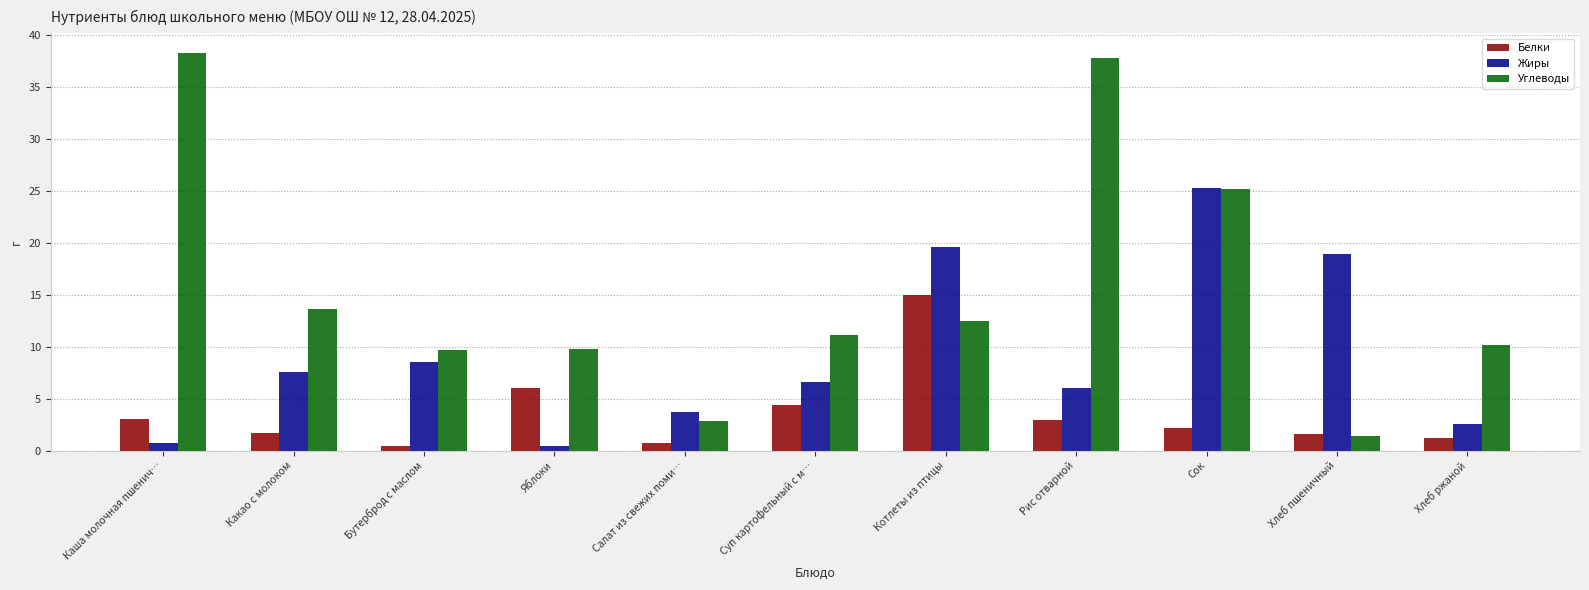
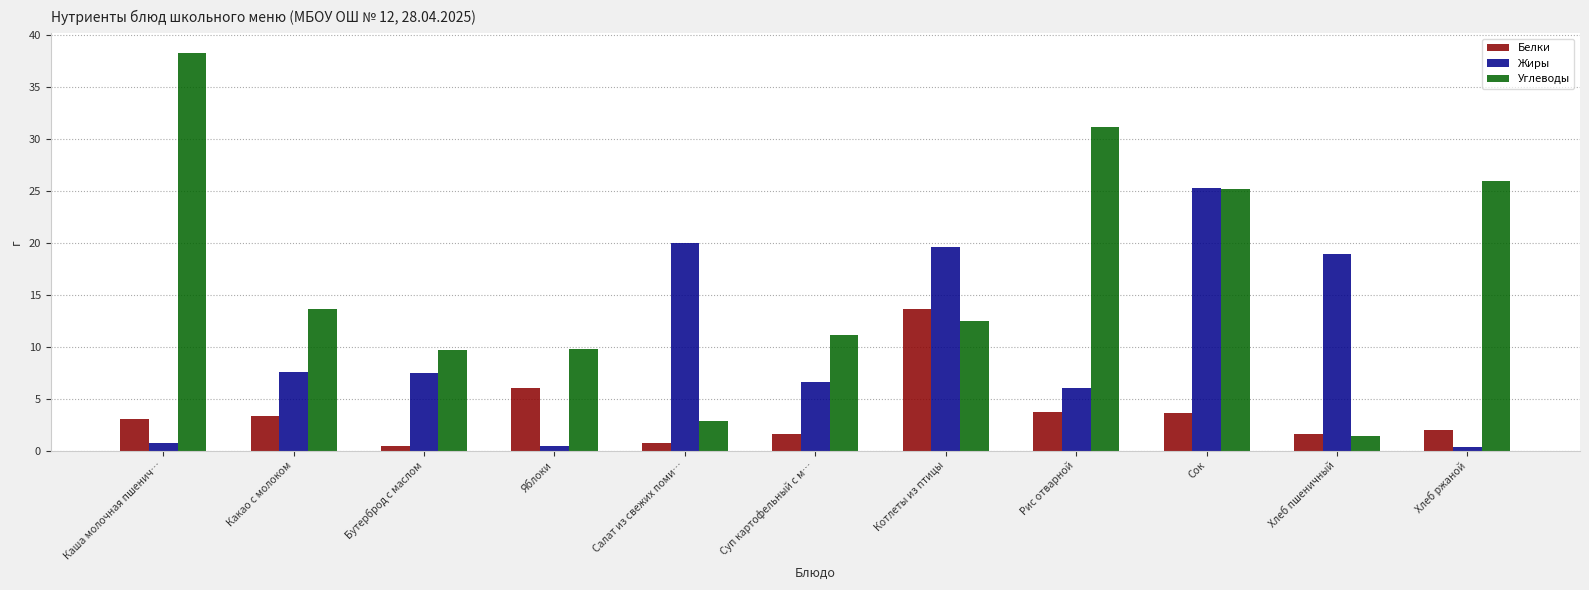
  {
    "Белки": {
      "Каша молочная пшенич…": 3.0,
-     "Какао с молоком": 1.7,
+     "Какао с молоком": 3.3,
      "Бутерброд с маслом": 0.5,
      "Яблоки": 6.0,
      "Салат из свежих поми…": 0.7,
-     "Суп картофельный с м…": 4.4,
-     "Котлеты из птицы": 15.0,
-     "Рис отварной": 2.9,
-     "Сок": 2.2,
+     "Суп картофельный с м…": 1.6,
+     "Котлеты из птицы": 13.6,
+     "Рис отварной": 3.8,
+     "Сок": 3.6,
      "Хлеб пшеничный": 1.6,
-     "Хлеб ржаной": 1.2
+     "Хлеб ржаной": 2.0
    },
    "Жиры": {
      "Каша молочная пшенич…": 0.7,
      "Какао с молоком": 7.6,
-     "Бутерброд с маслом": 8.5,
+     "Бутерброд с маслом": 7.5,
      "Яблоки": 0.4,
-     "Салат из свежих поми…": 3.7,
+     "Салат из свежих поми…": 20.0,
      "Суп картофельный с м…": 6.6,
      "Котлеты из птицы": 19.6,
      "Рис отварной": 6.0,
      "Сок": 25.3,
      "Хлеб пшеничный": 18.9,
-     "Хлеб ржаной": 2.6
+     "Хлеб ржаной": 0.4
    },
    "Углеводы": {
      "Каша молочная пшенич…": 38.3,
      "Какао с молоком": 13.6,
      "Бутерброд с маслом": 9.7,
      "Яблоки": 9.8,
      "Салат из свежих поми…": 2.8,
      "Суп картофельный с м…": 11.1,
      "Котлеты из птицы": 12.5,
-     "Рис отварной": 37.8,
+     "Рис отварной": 31.2,
      "Сок": 25.2,
      "Хлеб пшеничный": 1.4,
-     "Хлеб ржаной": 10.2
+     "Хлеб ржаной": 26.0
    }
  }
